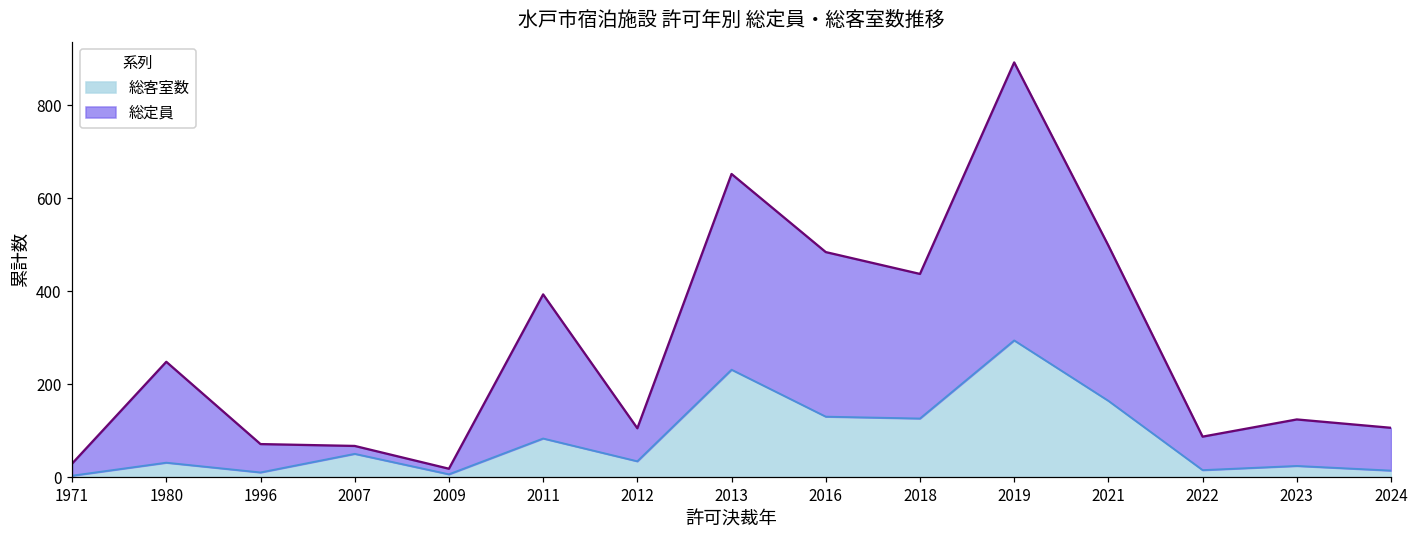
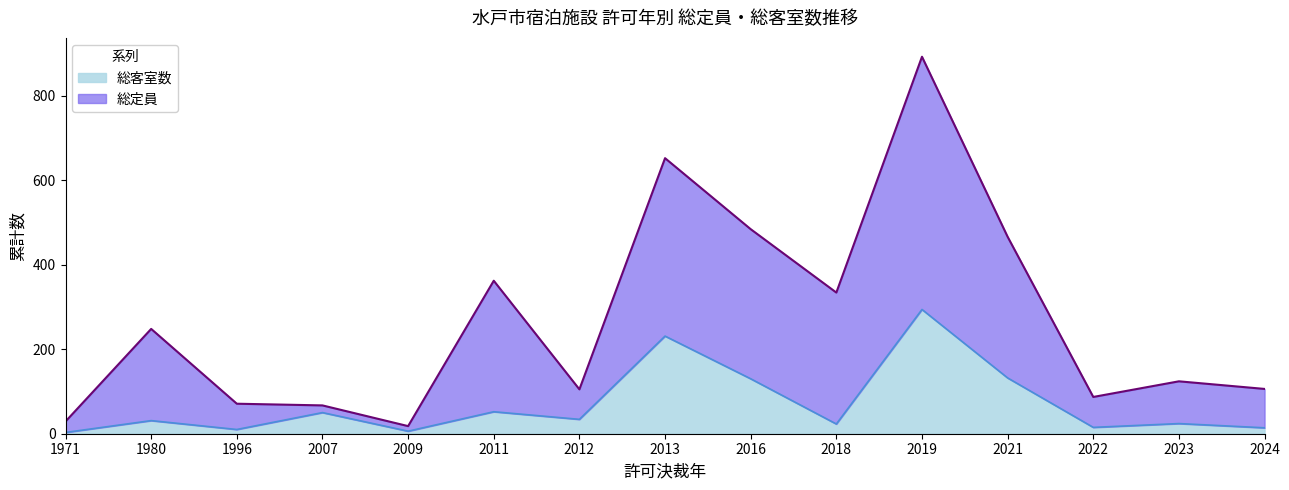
  {
    "総客室数": {
      "1971": 0,
      "1980": 30,
      "1996": 10,
      "2007": 50,
      "2009": 10,
-     "2011": 80,
+     "2011": 50,
      "2012": 30,
      "2013": 230,
      "2016": 130,
-     "2018": 130,
+     "2018": 20,
      "2019": 290,
-     "2021": 160,
+     "2021": 130,
      "2022": 20,
      "2023": 20,
      "2024": 10
    },
    "総定員": {
      "1971": 30,
      "1980": 220,
      "1996": 60,
      "2007": 20,
      "2009": 10,
      "2011": 310,
      "2012": 70,
      "2013": 420,
      "2016": 350,
      "2018": 310,
      "2019": 600,
      "2021": 330,
      "2022": 70,
      "2023": 100,
      "2024": 90
    }
  }
